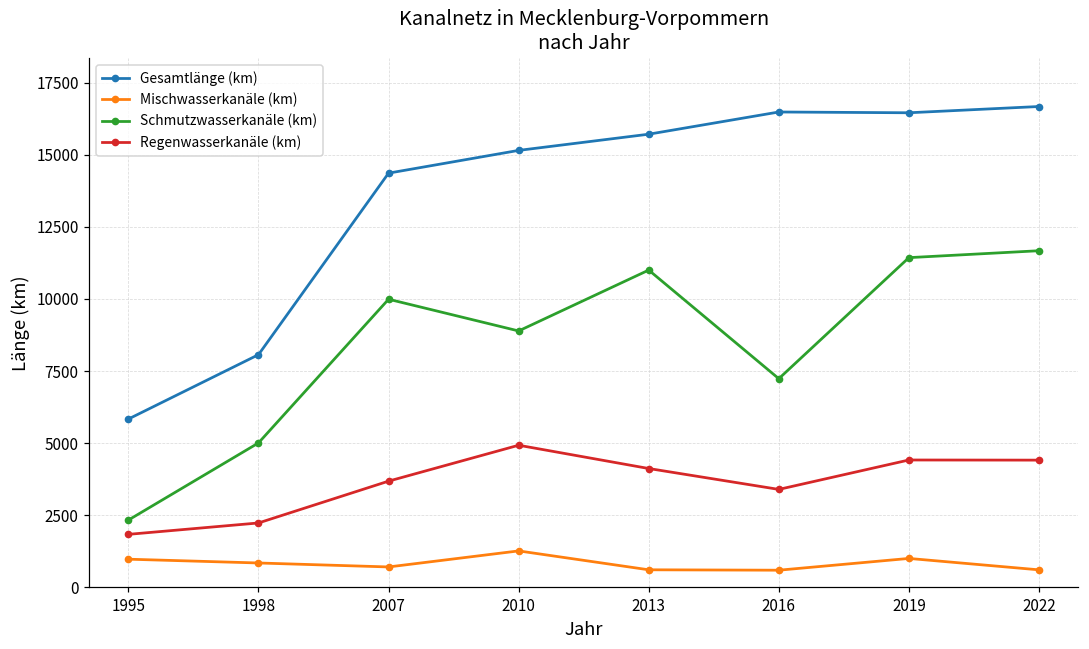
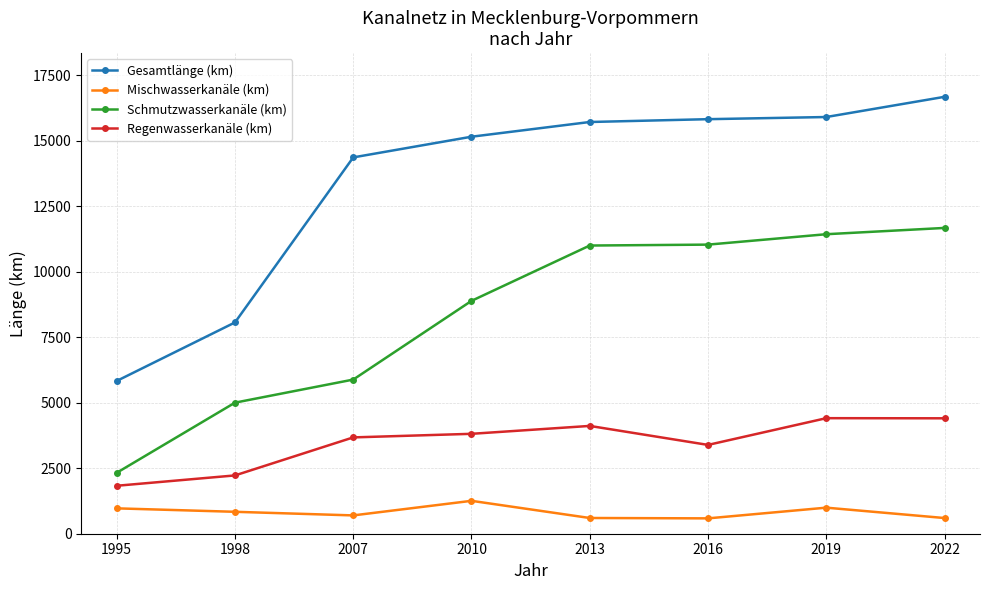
  {
    "Gesamtlänge (km)": {
      "1995": 5800,
      "1998": 8100,
      "2007": 14400,
      "2010": 15200,
      "2013": 15700,
-     "2016": 16500,
-     "2019": 16500,
+     "2016": 15800,
+     "2019": 15900,
      "2022": 16700
    },
    "Mischwasserkanäle (km)": {
      "1995": 1000,
      "1998": 800,
      "2007": 700,
      "2010": 1300,
      "2013": 600,
      "2016": 600,
      "2019": 1000,
      "2022": 600
    },
    "Schmutzwasserkanäle (km)": {
      "1995": 2300,
      "1998": 5000,
-     "2007": 10000,
+     "2007": 5900,
      "2010": 8900,
      "2013": 11000,
-     "2016": 7200,
+     "2016": 11000,
      "2019": 11400,
      "2022": 11700
    },
    "Regenwasserkanäle (km)": {
      "1995": 1800,
      "1998": 2200,
      "2007": 3700,
-     "2010": 4900,
+     "2010": 3800,
      "2013": 4100,
      "2016": 3400,
      "2019": 4400,
      "2022": 4400
    }
  }
